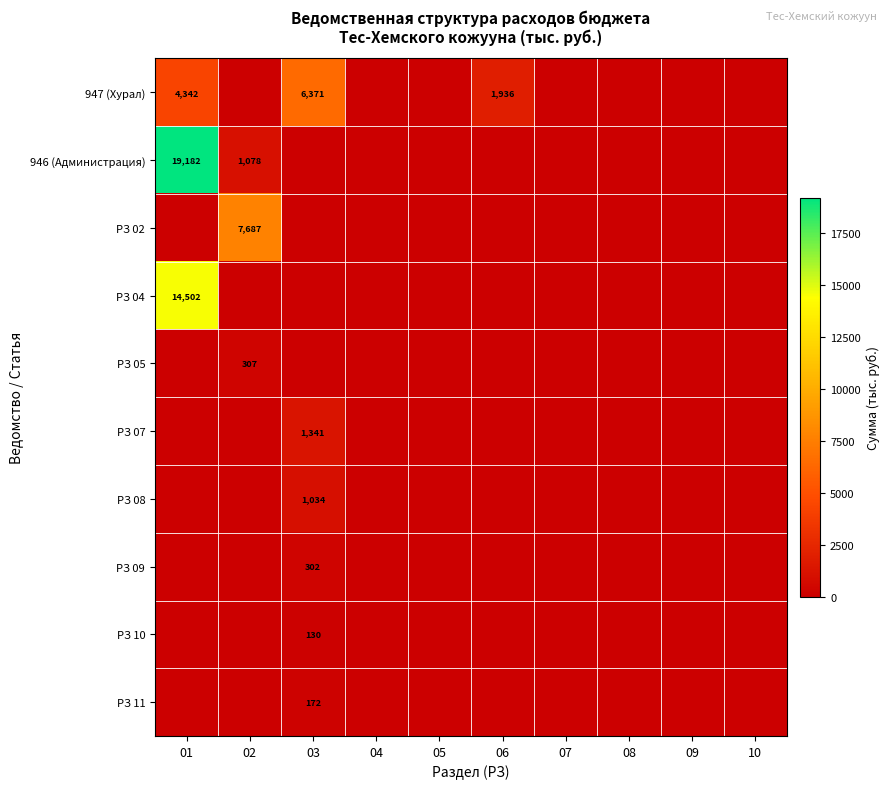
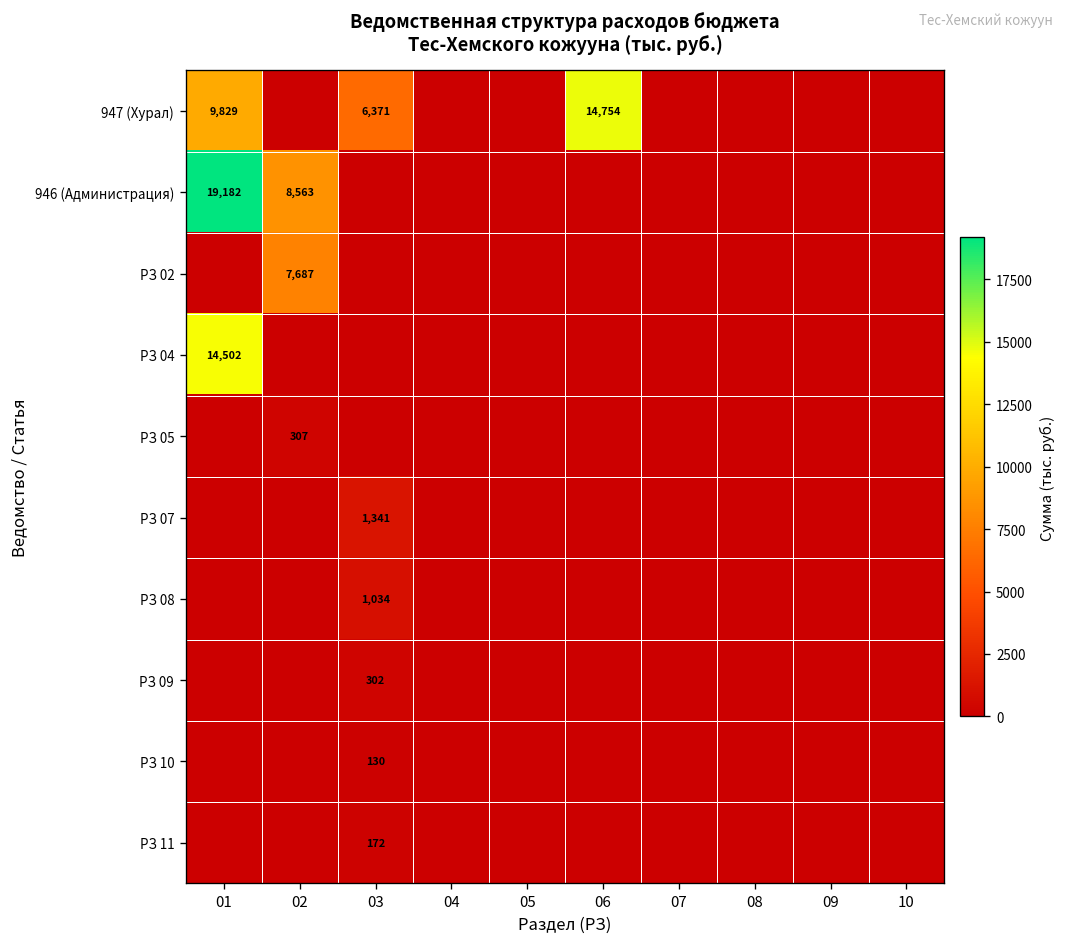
  {
    "947 (Хурал)": {
-     "01": "4,342",
+     "01": "9,829",
      "03": "6,371",
-     "06": "1,936"
+     "06": "14,754"
    },
    "946 (Администрация)": {
      "01": "19,182",
-     "02": "1,078"
+     "02": "8,563"
    },
    "РЗ 02": {
      "02": "7,687"
    },
    "РЗ 04": {
      "01": "14,502"
    },
    "РЗ 05": {
      "02": "307"
    },
    "РЗ 07": {
      "03": "1,341"
    },
    "РЗ 08": {
      "03": "1,034"
    },
    "РЗ 09": {
      "03": "302"
    },
    "РЗ 10": {
      "03": "130"
    },
    "РЗ 11": {
      "03": "172"
    }
  }
